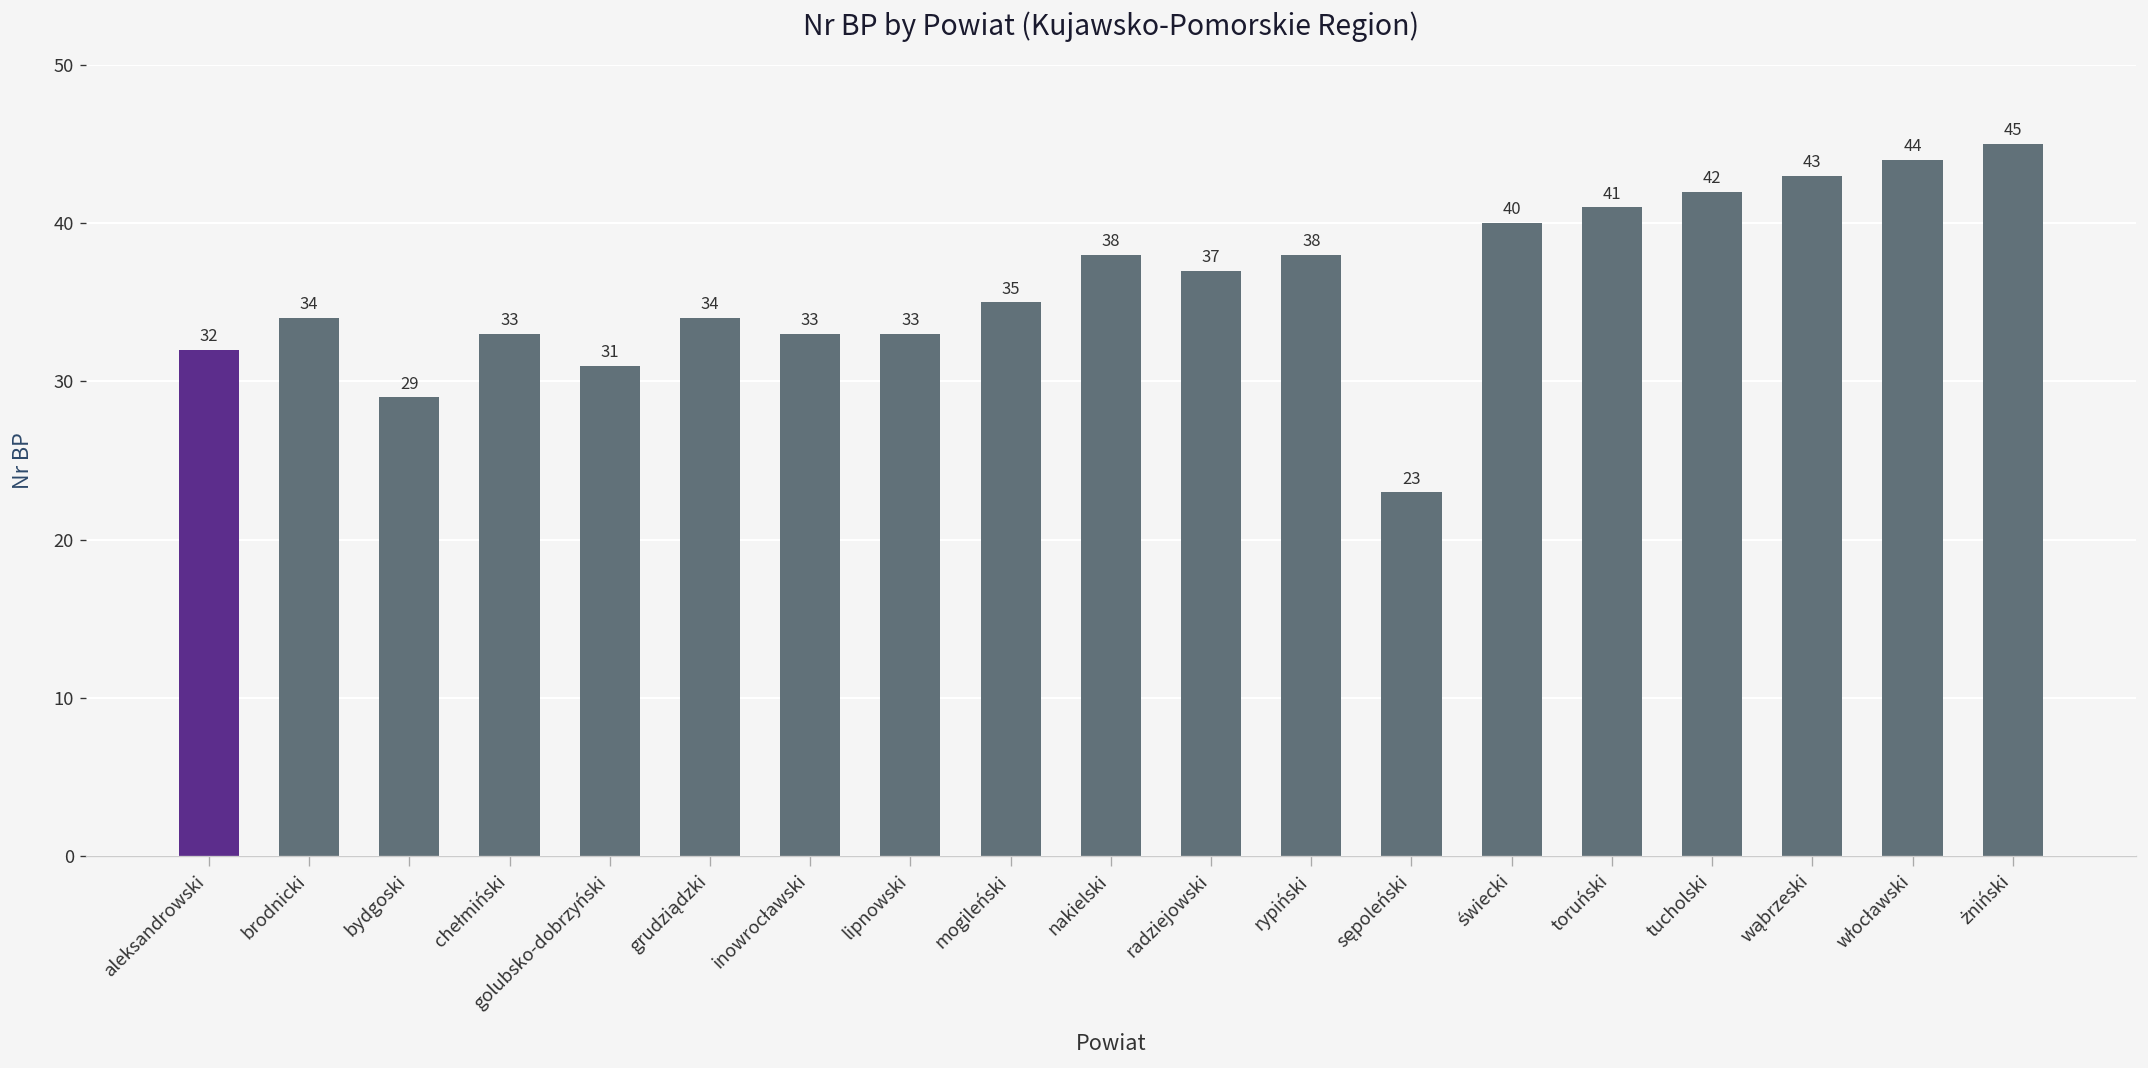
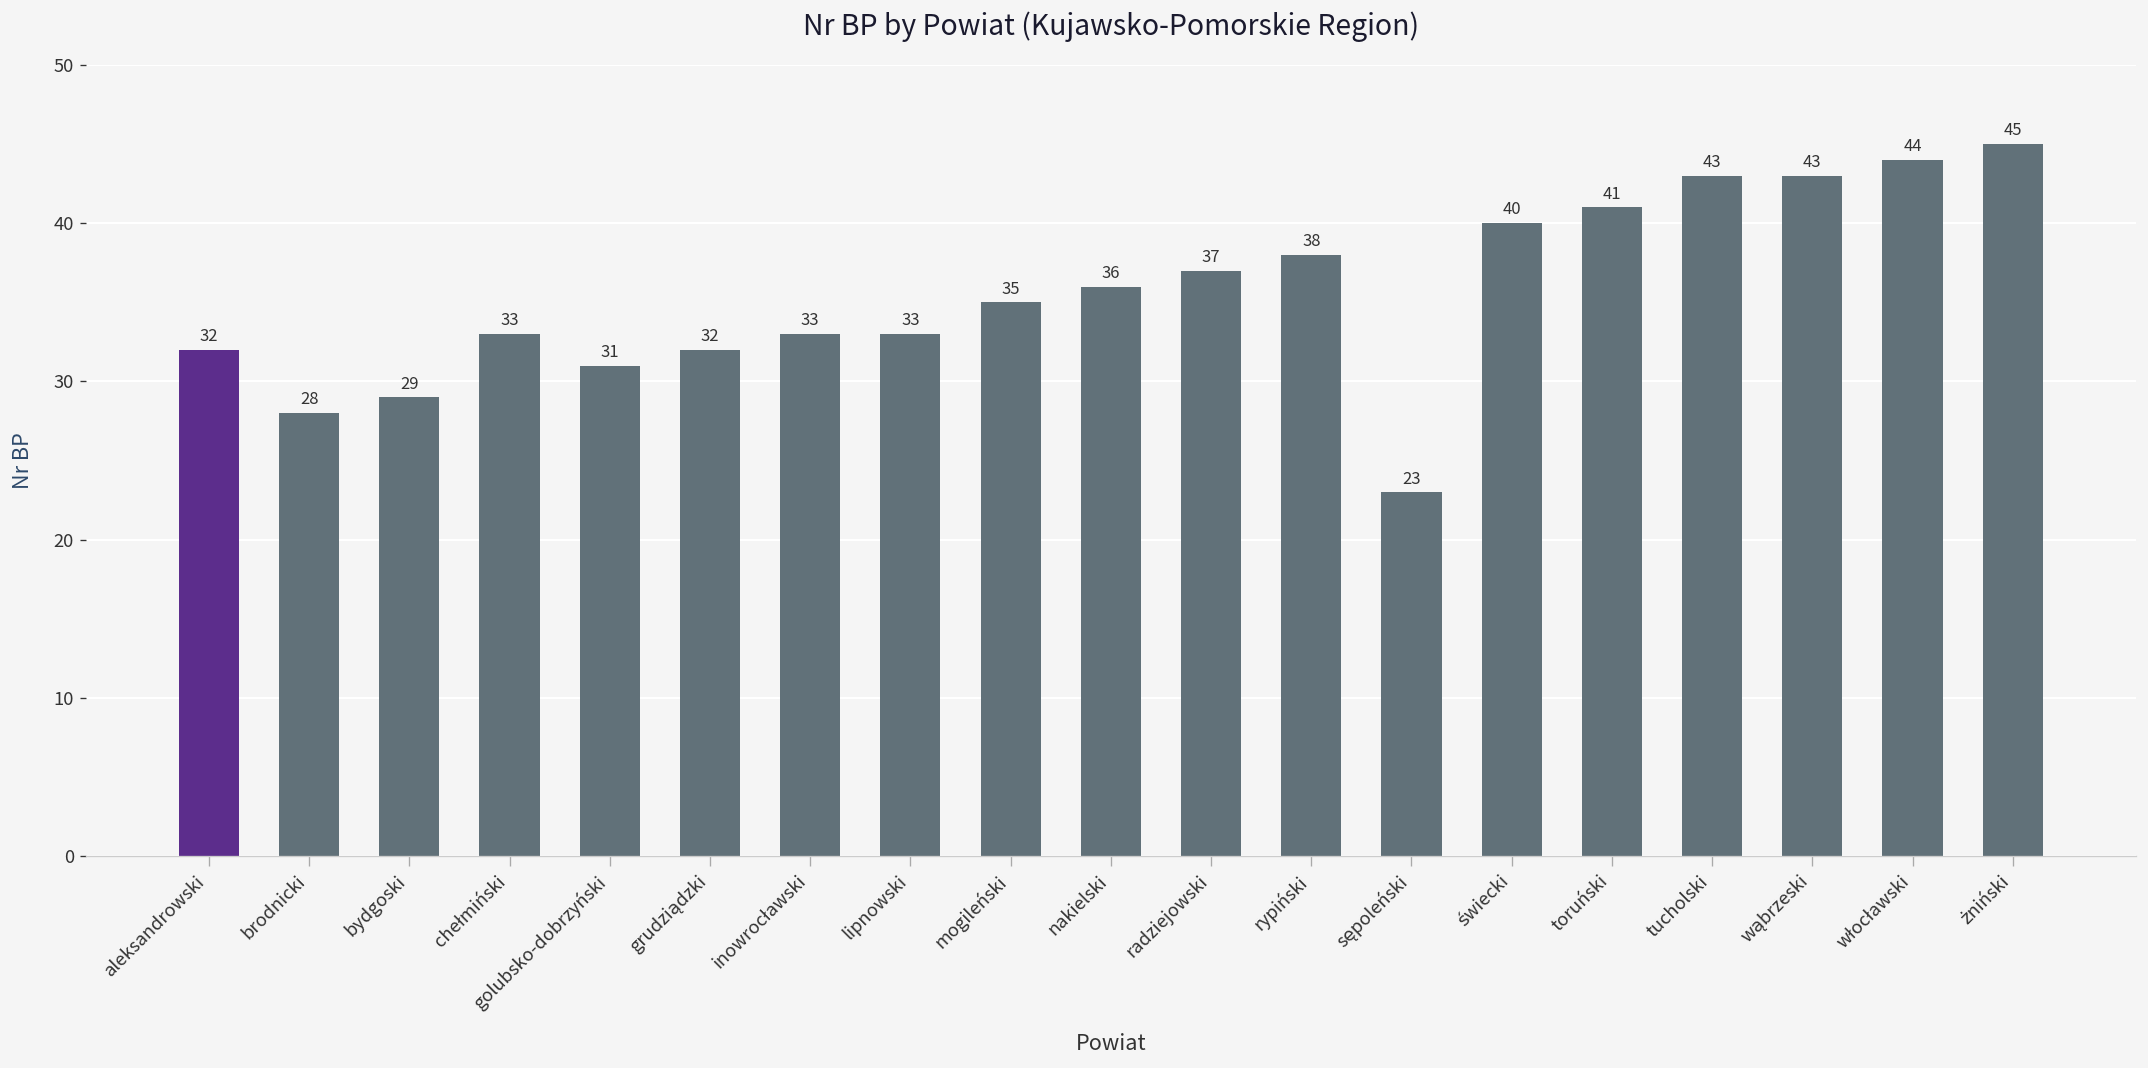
  {
    "aleksandrowski": 32,
-   "brodnicki": 34,
+   "brodnicki": 28,
    "bydgoski": 29,
    "chełmiński": 33,
    "golubsko-dobrzyński": 31,
-   "grudziądzki": 34,
+   "grudziądzki": 32,
    "inowrocławski": 33,
    "lipnowski": 33,
    "mogileński": 35,
-   "nakielski": 38,
+   "nakielski": 36,
    "radziejowski": 37,
    "rypiński": 38,
    "sępoleński": 23,
    "świecki": 40,
    "toruński": 41,
-   "tucholski": 42,
+   "tucholski": 43,
    "wąbrzeski": 43,
    "włocławski": 44,
    "żniński": 45
  }
